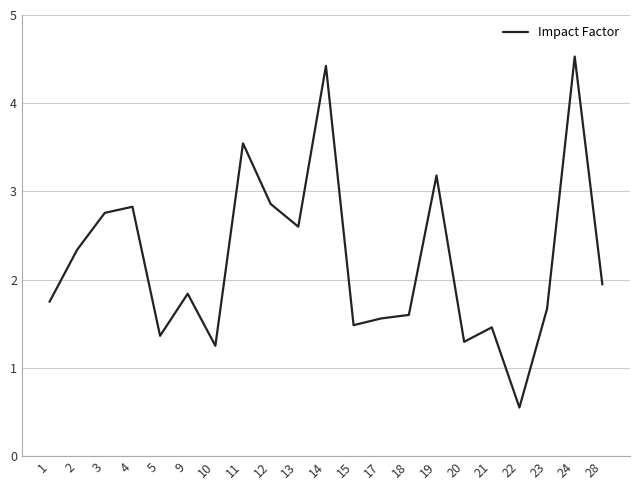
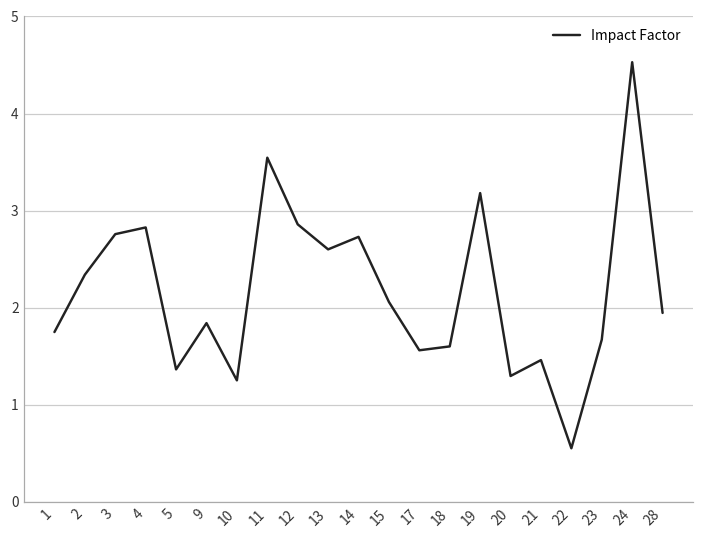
  {
    "1": 1.7,
    "2": 2.3,
    "3": 2.8,
    "4": 2.8,
    "5": 1.4,
    "9": 1.8,
    "10": 1.3,
    "11": 3.5,
    "12": 2.9,
    "13": 2.6,
-   "14": 4.4,
-   "15": 1.5,
+   "14": 2.7,
+   "15": 2.1,
    "17": 1.6,
    "18": 1.6,
    "19": 3.2,
    "20": 1.3,
    "21": 1.5,
    "22": 0.6,
    "23": 1.7,
    "24": 4.5,
    "28": 1.9
  }
